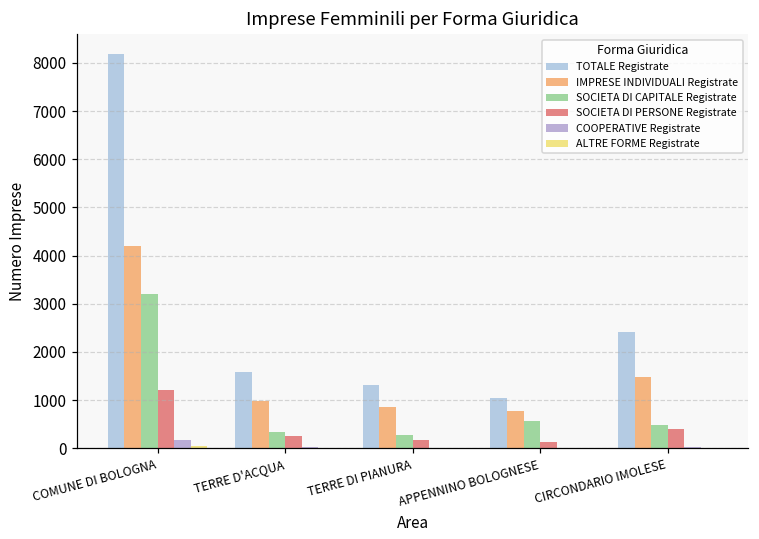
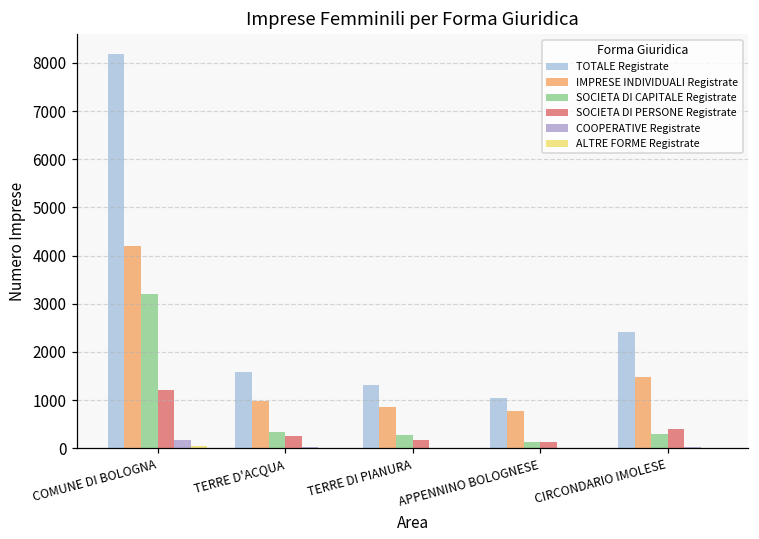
  {
    "SOCIETA DI CAPITALE Registrate": {
      "COMUNE DI BOLOGNA": 3200,
      "TERRE D'ACQUA": 300,
      "TERRE DI PIANURA": 300,
-     "APPENNINO BOLOGNESE": 600,
-     "CIRCONDARIO IMOLESE": 500
+     "APPENNINO BOLOGNESE": 100,
+     "CIRCONDARIO IMOLESE": 300
    }
  }
